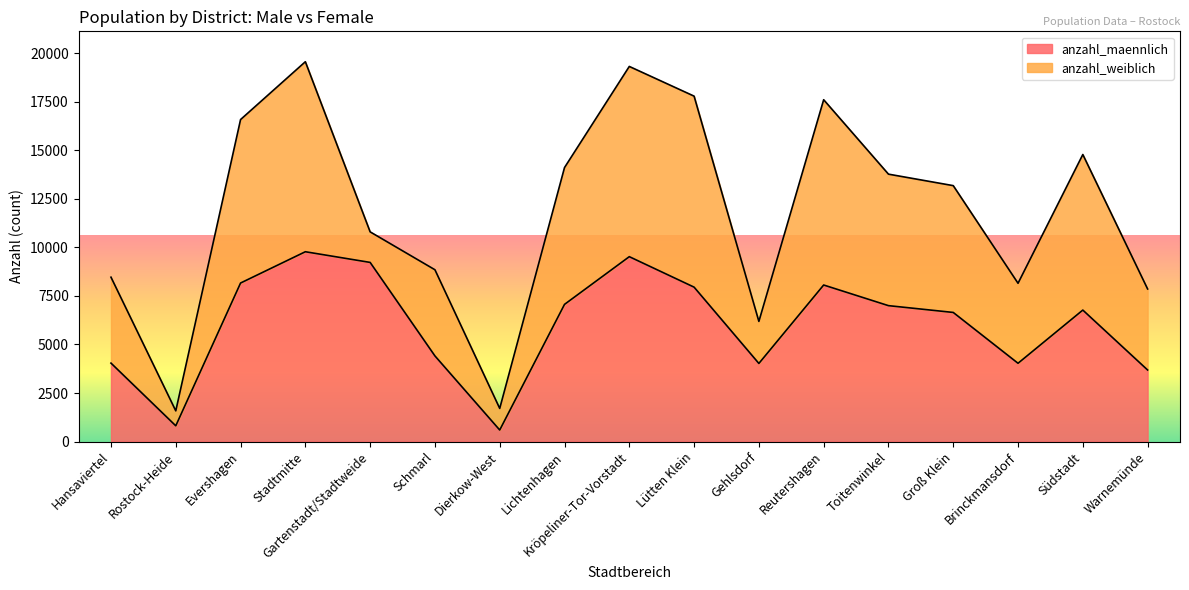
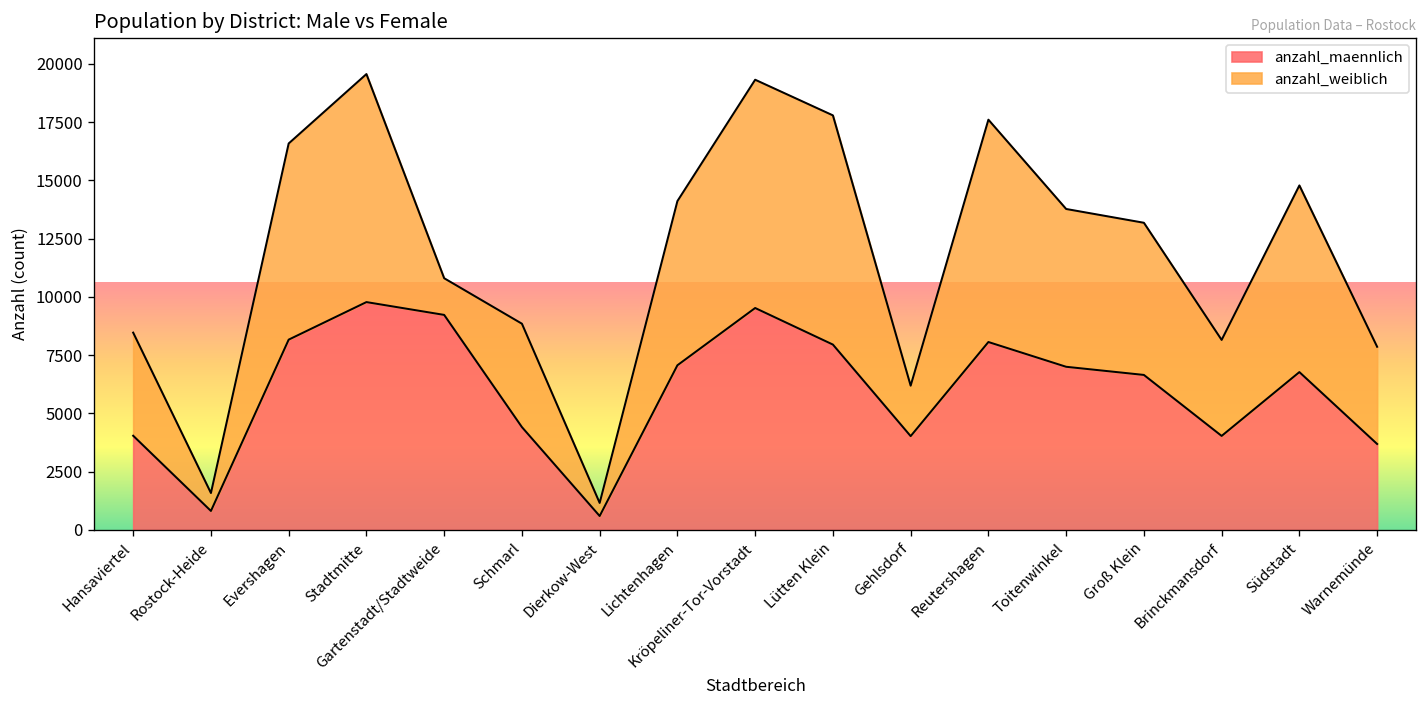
  {
    "anzahl_maennlich": {
      "Hansaviertel": 4000,
      "Rostock-Heide": 800,
      "Evershagen": 8200,
      "Stadtmitte": 9800,
      "Gartenstadt/Stadtweide": 9200,
      "Schmarl": 4400,
      "Dierkow-West": 600,
      "Lichtenhagen": 7100,
      "Kröpeliner-Tor-Vorstadt": 9500,
      "Lütten Klein": 8000,
      "Gehlsdorf": 4000,
      "Reutershagen": 8100,
      "Toitenwinkel": 7000,
      "Groß Klein": 6700,
      "Brinckmansdorf": 4000,
      "Südstadt": 6800,
      "Warnemünde": 3700
    },
    "anzahl_weiblich": {
      "Hansaviertel": 4400,
      "Rostock-Heide": 800,
      "Evershagen": 8400,
      "Stadtmitte": 9800,
      "Gartenstadt/Stadtweide": 1600,
      "Schmarl": 4400,
-     "Dierkow-West": 1100,
+     "Dierkow-West": 600,
      "Lichtenhagen": 7000,
      "Kröpeliner-Tor-Vorstadt": 9800,
      "Lütten Klein": 9800,
      "Gehlsdorf": 2200,
      "Reutershagen": 9500,
      "Toitenwinkel": 6800,
      "Groß Klein": 6500,
      "Brinckmansdorf": 4100,
      "Südstadt": 8000,
      "Warnemünde": 4200
    }
  }
